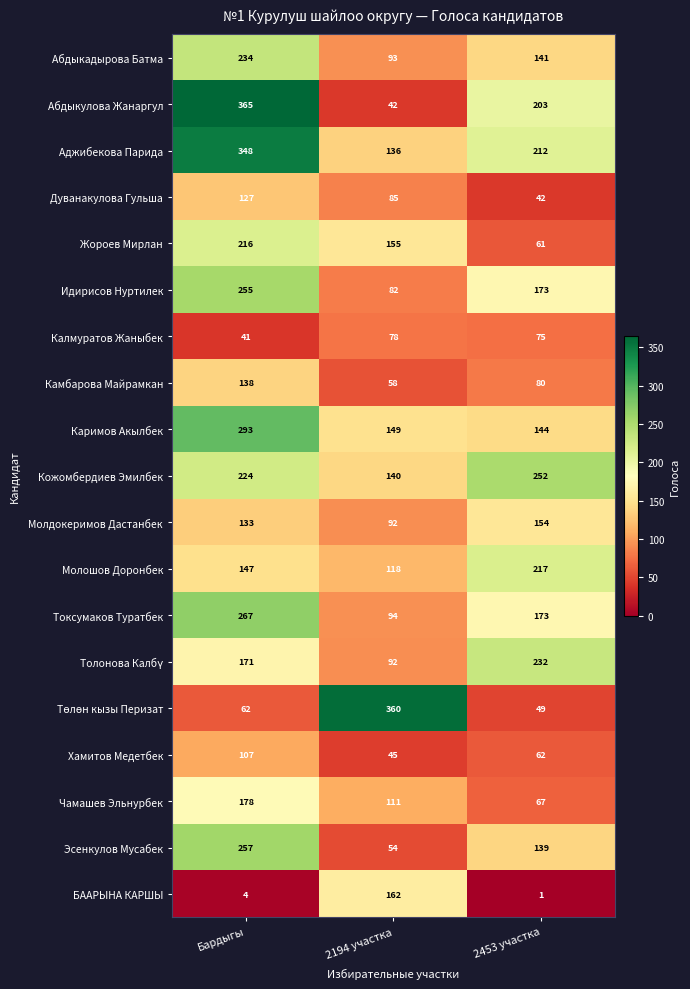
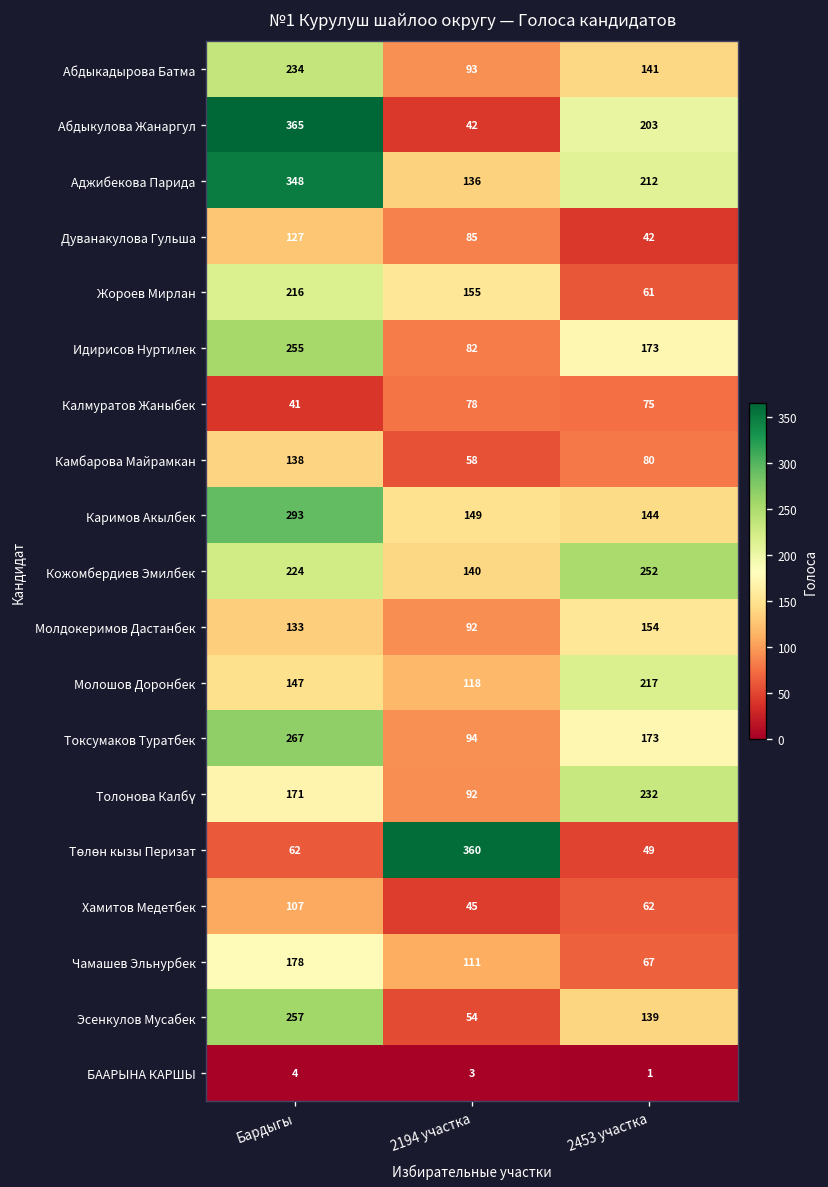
  {
    "Абдыкадырова Батма": {
      "Бардыгы": 234,
      "2194 участка": 93,
      "2453 участка": 141
    },
    "Абдыкулова Жанаргул": {
      "Бардыгы": 365,
      "2194 участка": 42,
      "2453 участка": 203
    },
    "Аджибекова Парида": {
      "Бардыгы": 348,
      "2194 участка": 136,
      "2453 участка": 212
    },
    "Дуванакулова Гульша": {
      "Бардыгы": 127,
      "2194 участка": 85,
      "2453 участка": 42
    },
    "Жороев Мирлан": {
      "Бардыгы": 216,
      "2194 участка": 155,
      "2453 участка": 61
    },
    "Идирисов Нуртилек": {
      "Бардыгы": 255,
      "2194 участка": 82,
      "2453 участка": 173
    },
    "Калмуратов Жаныбек": {
      "Бардыгы": 41,
      "2194 участка": 78,
      "2453 участка": 75
    },
    "Камбарова Майрамкан": {
      "Бардыгы": 138,
      "2194 участка": 58,
      "2453 участка": 80
    },
    "Каримов Акылбек": {
      "Бардыгы": 293,
      "2194 участка": 149,
      "2453 участка": 144
    },
    "Кожомбердиев Эмилбек": {
      "Бардыгы": 224,
      "2194 участка": 140,
      "2453 участка": 252
    },
    "Молдокеримов Дастанбек": {
      "Бардыгы": 133,
      "2194 участка": 92,
      "2453 участка": 154
    },
    "Молошов Доронбек": {
      "Бардыгы": 147,
      "2194 участка": 118,
      "2453 участка": 217
    },
    "Токсумаков Туратбек": {
      "Бардыгы": 267,
      "2194 участка": 94,
      "2453 участка": 173
    },
    "Толонова Калбү": {
      "Бардыгы": 171,
      "2194 участка": 92,
      "2453 участка": 232
    },
    "Төлөн кызы Перизат": {
      "Бардыгы": 62,
      "2194 участка": 360,
      "2453 участка": 49
    },
    "Хамитов Медетбек": {
      "Бардыгы": 107,
      "2194 участка": 45,
      "2453 участка": 62
    },
    "Чамашев Эльнурбек": {
      "Бардыгы": 178,
      "2194 участка": 111,
      "2453 участка": 67
    },
    "Эсенкулов Мусабек": {
      "Бардыгы": 257,
      "2194 участка": 54,
      "2453 участка": 139
    },
    "БААРЫНА КАРШЫ": {
      "Бардыгы": 4,
-     "2194 участка": 162,
+     "2194 участка": 3,
      "2453 участка": 1
    }
  }
